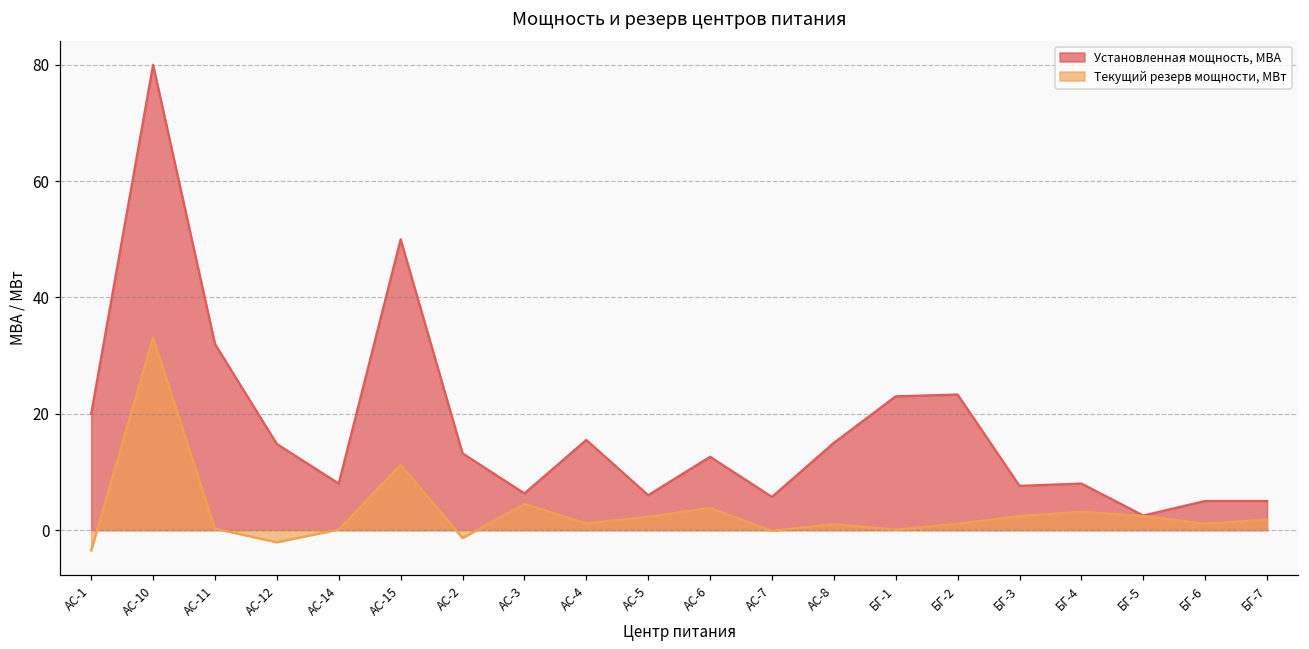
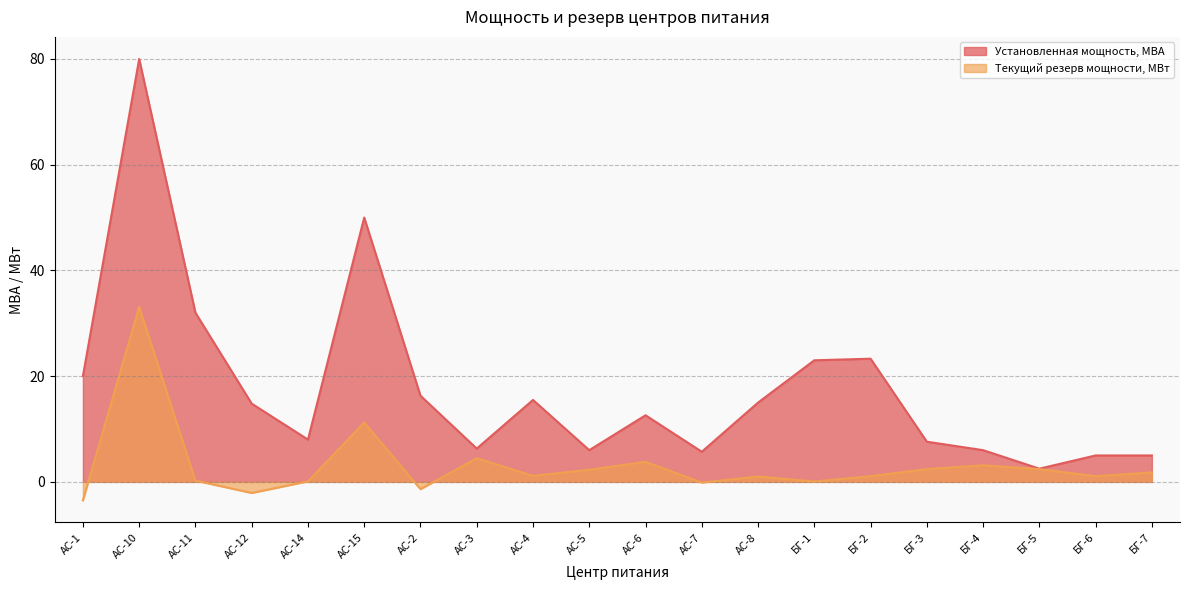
  {
    "Установленная мощность, МВА": {
      "АС-1": 20,
      "АС-10": 80,
      "АС-11": 32,
      "АС-12": 15,
      "АС-14": 8,
      "АС-15": 50,
-     "АС-2": 13,
+     "АС-2": 16,
      "АС-3": 6,
      "АС-4": 16,
      "АС-5": 6,
      "АС-6": 13,
      "АС-7": 6,
      "АС-8": 15,
      "БГ-1": 23,
      "БГ-2": 23,
      "БГ-3": 8,
-     "БГ-4": 8,
+     "БГ-4": 6,
      "БГ-6": 5,
      "БГ-7": 5
    }
  }
